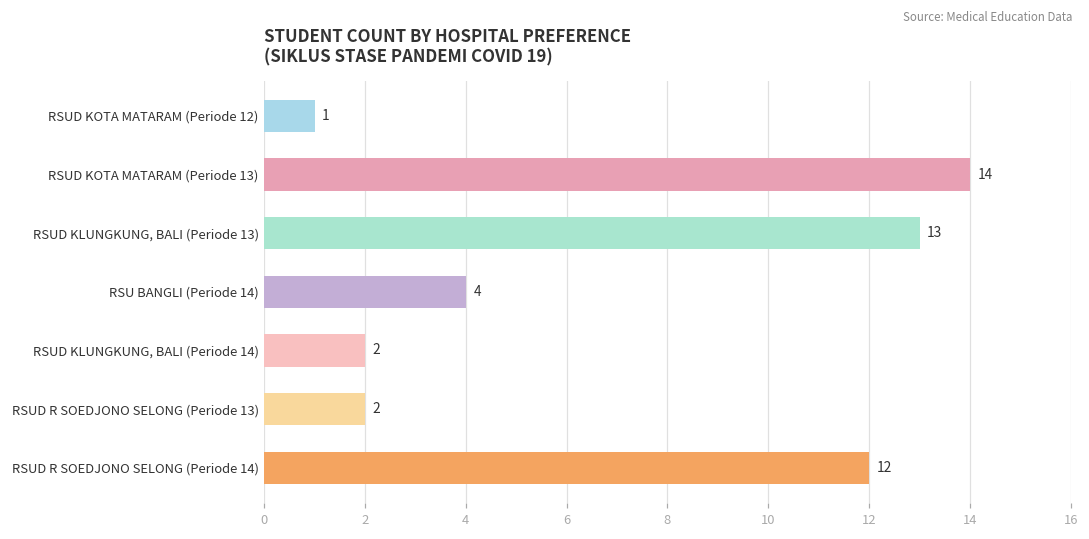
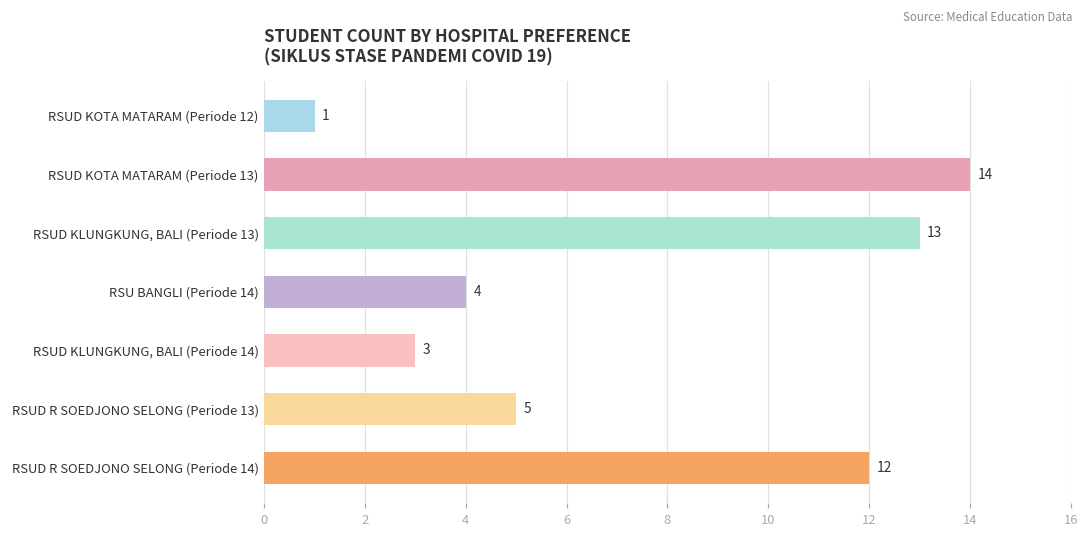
  {
    "RSUD KOTA MATARAM (Periode 12)": 1,
    "RSUD KOTA MATARAM (Periode 13)": 14,
    "RSUD KLUNGKUNG, BALI (Periode 13)": 13,
    "RSU BANGLI (Periode 14)": 4,
-   "RSUD KLUNGKUNG, BALI (Periode 14)": 2,
-   "RSUD R SOEDJONO SELONG (Periode 13)": 2,
+   "RSUD KLUNGKUNG, BALI (Periode 14)": 3,
+   "RSUD R SOEDJONO SELONG (Periode 13)": 5,
    "RSUD R SOEDJONO SELONG (Periode 14)": 12
  }
